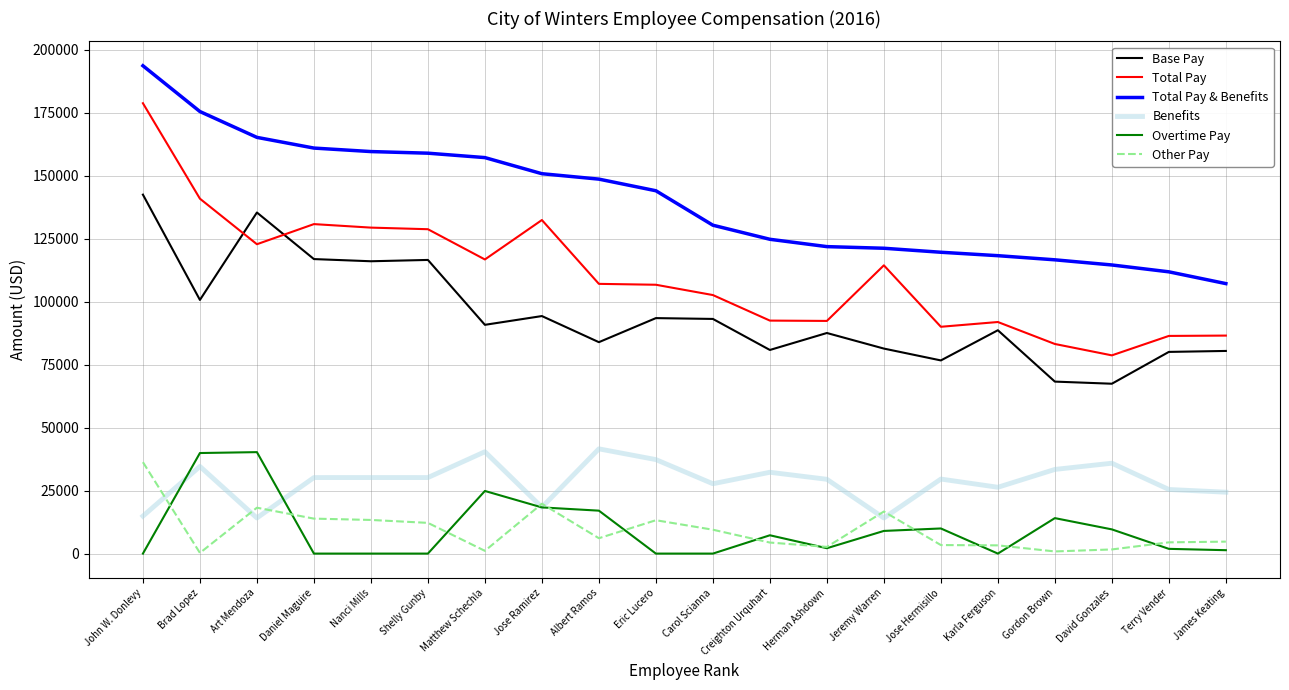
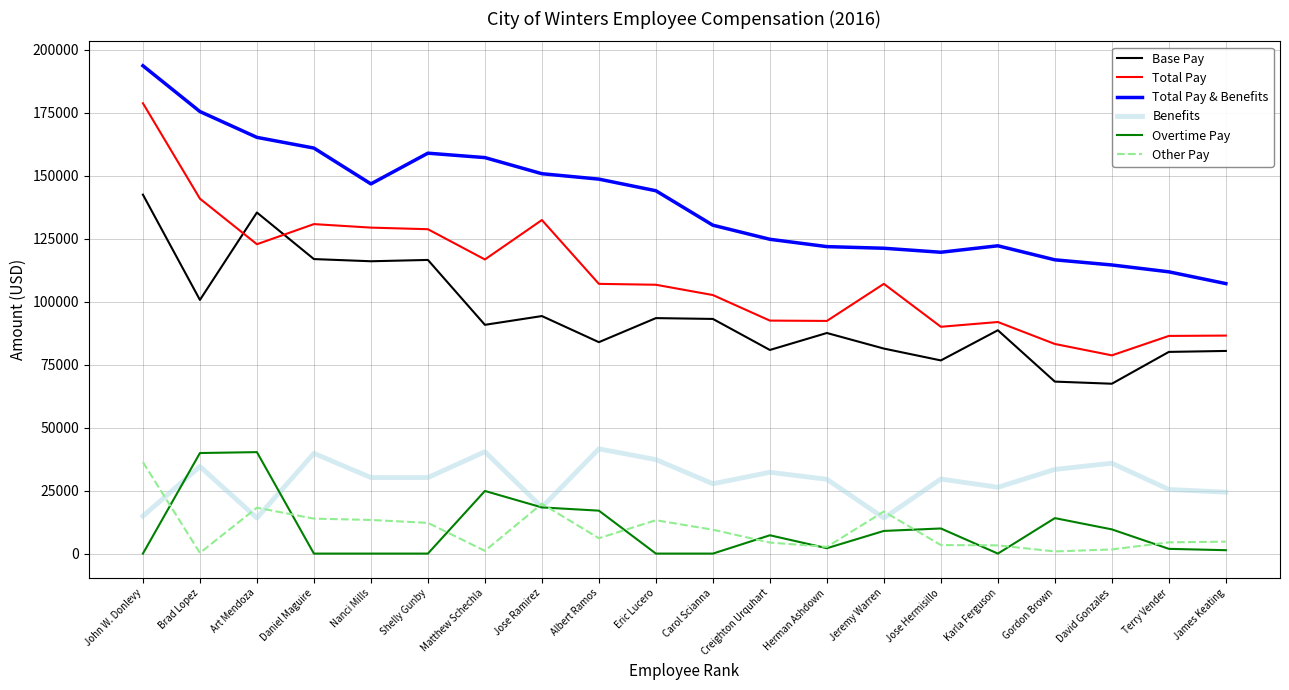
  {
    "Base Pay": {
      "John W. Donlevy": 143000,
      "Brad Lopez": 101000,
      "Art Mendoza": 135000,
      "Daniel Maguire": 117000,
      "Nanci Mills": 116000,
      "Shelly Gunby": 117000,
      "Matthew Schechla": 91000,
      "Jose Ramirez": 94000,
      "Albert Ramos": 84000,
      "Eric Lucero": 94000,
      "Carol Scianna": 93000,
      "Creighton Urquhart": 81000,
      "Herman Ashdown": 88000,
      "Jeremy Warren": 81000,
      "Jose Hermisillo": 77000,
      "Karla Ferguson": 89000,
      "Gordon Brown": 68000,
      "David Gonzales": 67000,
      "Terry Vender": 80000,
      "James Keating": 80000
    },
    "Total Pay": {
      "John W. Donlevy": 179000,
      "Brad Lopez": 141000,
      "Art Mendoza": 123000,
      "Daniel Maguire": 131000,
      "Nanci Mills": 129000,
      "Shelly Gunby": 129000,
      "Matthew Schechla": 117000,
      "Jose Ramirez": 132000,
      "Albert Ramos": 107000,
      "Eric Lucero": 107000,
      "Carol Scianna": 103000,
      "Creighton Urquhart": 93000,
      "Herman Ashdown": 92000,
-     "Jeremy Warren": 114000,
+     "Jeremy Warren": 107000,
      "Jose Hermisillo": 90000,
      "Karla Ferguson": 92000,
      "Gordon Brown": 83000,
      "David Gonzales": 79000,
      "Terry Vender": 86000,
      "James Keating": 87000
    },
    "Total Pay & Benefits": {
      "John W. Donlevy": 194000,
      "Brad Lopez": 176000,
      "Art Mendoza": 165000,
      "Daniel Maguire": 161000,
-     "Nanci Mills": 160000,
+     "Nanci Mills": 147000,
      "Shelly Gunby": 159000,
      "Matthew Schechla": 157000,
      "Jose Ramirez": 151000,
      "Albert Ramos": 149000,
      "Eric Lucero": 144000,
      "Carol Scianna": 130000,
      "Creighton Urquhart": 125000,
      "Herman Ashdown": 122000,
      "Jeremy Warren": 121000,
      "Jose Hermisillo": 120000,
-     "Karla Ferguson": 118000,
+     "Karla Ferguson": 122000,
      "Gordon Brown": 117000,
      "David Gonzales": 115000,
      "Terry Vender": 112000,
      "James Keating": 107000
    },
    "Benefits": {
      "John W. Donlevy": 15000,
      "Brad Lopez": 35000,
      "Art Mendoza": 14000,
-     "Daniel Maguire": 30000,
+     "Daniel Maguire": 40000,
      "Nanci Mills": 30000,
      "Shelly Gunby": 30000,
      "Matthew Schechla": 40000,
      "Albert Ramos": 42000,
      "Eric Lucero": 37000,
      "Carol Scianna": 28000,
      "Creighton Urquhart": 32000,
      "Herman Ashdown": 30000,
      "Jeremy Warren": 14000,
      "Jose Hermisillo": 30000,
      "Karla Ferguson": 26000,
      "Gordon Brown": 33000,
      "David Gonzales": 36000,
      "Terry Vender": 25000,
      "James Keating": 24000
    },
    "Overtime Pay": {
      "John W. Donlevy": 0,
      "Brad Lopez": 40000,
      "Art Mendoza": 40000,
      "Daniel Maguire": 0,
      "Nanci Mills": 0,
      "Shelly Gunby": 0,
      "Matthew Schechla": 25000,
      "Albert Ramos": 17000,
      "Eric Lucero": 0,
      "Carol Scianna": 0,
      "Creighton Urquhart": 7000,
      "Jeremy Warren": 9000,
      "Jose Hermisillo": 10000,
      "Karla Ferguson": 0,
      "Gordon Brown": 14000,
      "David Gonzales": 10000,
      "Terry Vender": 2000,
      "James Keating": 1000
    },
    "Other Pay": {
      "John W. Donlevy": 36000,
      "Brad Lopez": 0,
      "Art Mendoza": 18000,
      "Daniel Maguire": 14000,
      "Nanci Mills": 13000,
      "Shelly Gunby": 12000,
      "Matthew Schechla": 1000,
      "Jose Ramirez": 20000,
      "Albert Ramos": 6000,
      "Eric Lucero": 13000,
      "Carol Scianna": 9000,
      "Creighton Urquhart": 4000,
      "Jeremy Warren": 17000,
      "Jose Hermisillo": 3000,
      "Karla Ferguson": 3000,
      "Gordon Brown": 1000,
      "David Gonzales": 2000,
      "Terry Vender": 4000,
      "James Keating": 5000
    }
  }
